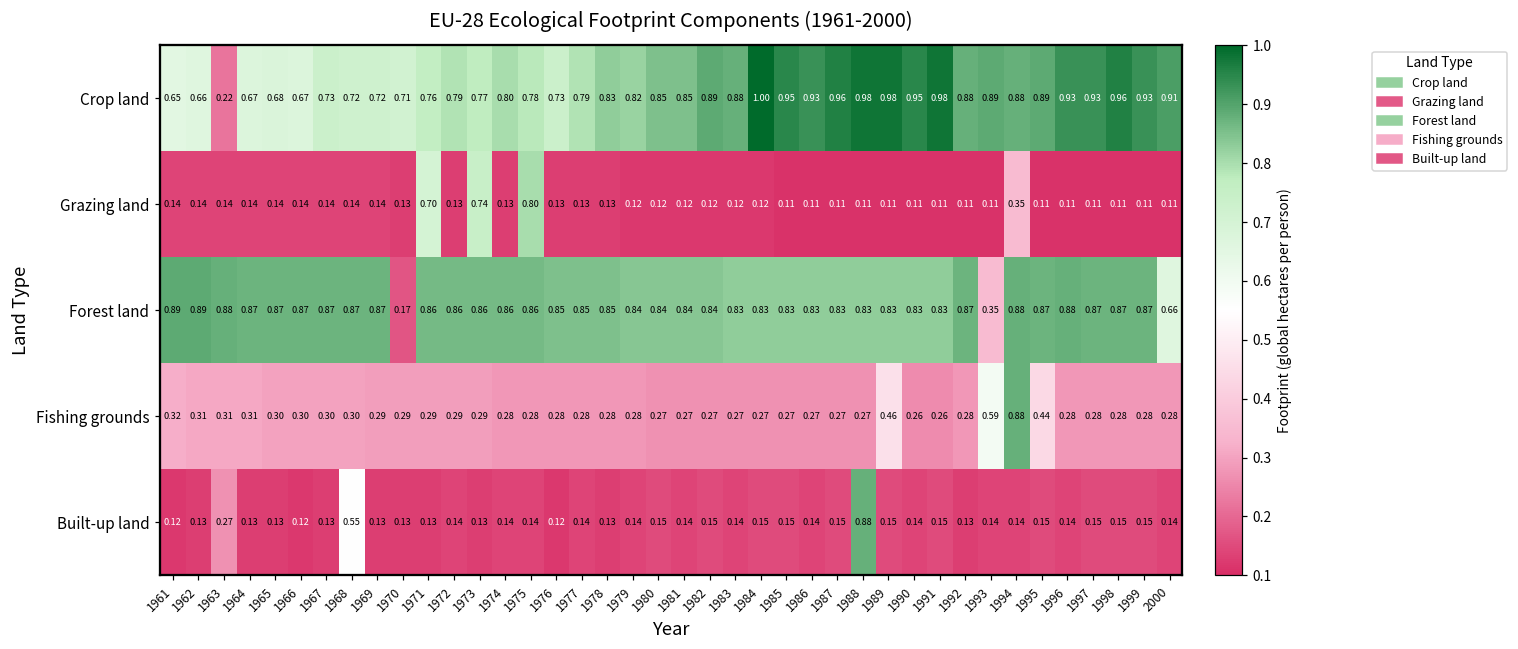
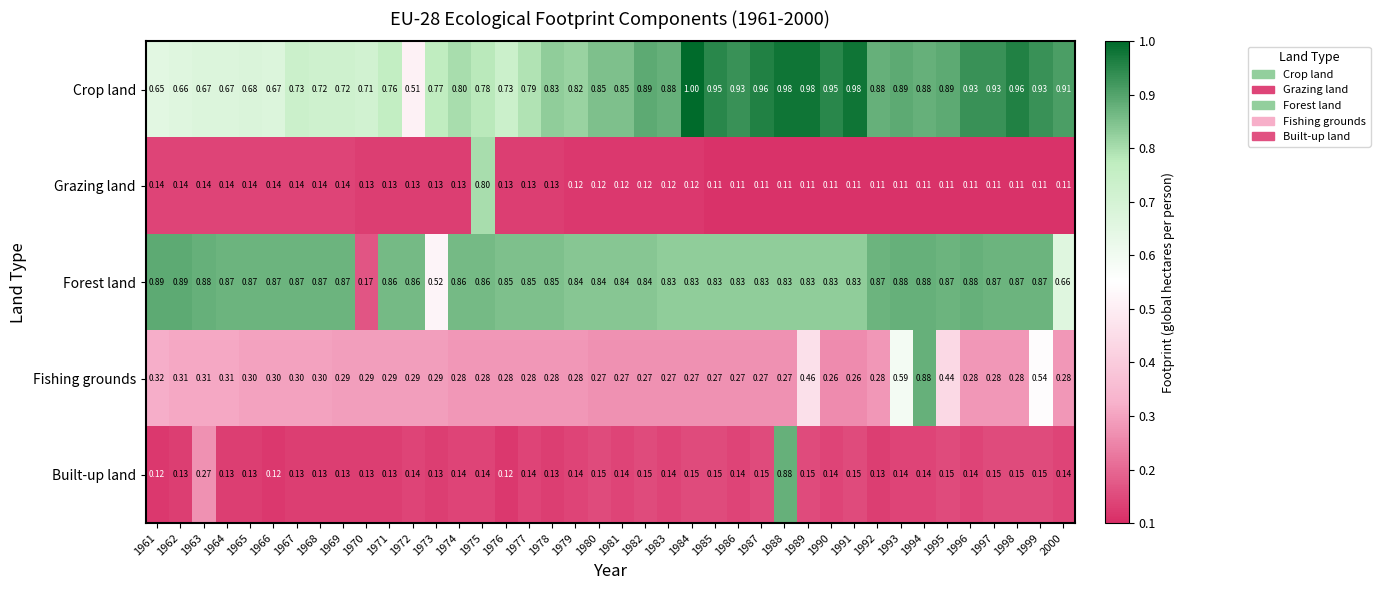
  {
    "Crop land": {
      "1961": 0.65,
      "1962": 0.66,
-     "1963": 0.22,
+     "1963": 0.67,
      "1964": 0.67,
      "1965": 0.68,
      "1966": 0.67,
      "1967": 0.73,
      "1968": 0.72,
      "1969": 0.72,
      "1970": 0.71,
      "1971": 0.76,
-     "1972": 0.79,
+     "1972": 0.51,
      "1973": 0.77,
      "1974": 0.80,
      "1975": 0.78,
      "1976": 0.73,
      "1977": 0.79,
      "1978": 0.83,
      "1979": 0.82,
      "1980": 0.85,
      "1981": 0.85,
      "1982": 0.89,
      "1983": 0.88,
      "1984": 1.00,
      "1985": 0.95,
      "1986": 0.93,
      "1987": 0.96,
      "1988": 0.98,
      "1989": 0.98,
      "1990": 0.95,
      "1991": 0.98,
      "1992": 0.88,
      "1993": 0.89,
      "1994": 0.88,
      "1995": 0.89,
      "1996": 0.93,
      "1997": 0.93,
      "1998": 0.96,
      "1999": 0.93,
      "2000": 0.91
    },
    "Grazing land": {
      "1961": 0.14,
      "1962": 0.14,
      "1963": 0.14,
      "1964": 0.14,
      "1965": 0.14,
      "1966": 0.14,
      "1967": 0.14,
      "1968": 0.14,
      "1969": 0.14,
      "1970": 0.13,
-     "1971": 0.70,
+     "1971": 0.13,
      "1972": 0.13,
-     "1973": 0.74,
+     "1973": 0.13,
      "1974": 0.13,
      "1975": 0.80,
      "1976": 0.13,
      "1977": 0.13,
      "1978": 0.13,
      "1979": 0.12,
      "1980": 0.12,
      "1981": 0.12,
      "1982": 0.12,
      "1983": 0.12,
      "1984": 0.12,
      "1985": 0.11,
      "1986": 0.11,
      "1987": 0.11,
      "1988": 0.11,
      "1989": 0.11,
      "1990": 0.11,
      "1991": 0.11,
      "1992": 0.11,
      "1993": 0.11,
-     "1994": 0.35,
+     "1994": 0.11,
      "1995": 0.11,
      "1996": 0.11,
      "1997": 0.11,
      "1998": 0.11,
      "1999": 0.11,
      "2000": 0.11
    },
    "Forest land": {
      "1961": 0.89,
      "1962": 0.89,
      "1963": 0.88,
      "1964": 0.87,
      "1965": 0.87,
      "1966": 0.87,
      "1967": 0.87,
      "1968": 0.87,
      "1969": 0.87,
      "1970": 0.17,
      "1971": 0.86,
      "1972": 0.86,
-     "1973": 0.86,
+     "1973": 0.52,
      "1974": 0.86,
      "1975": 0.86,
      "1976": 0.85,
      "1977": 0.85,
      "1978": 0.85,
      "1979": 0.84,
      "1980": 0.84,
      "1981": 0.84,
      "1982": 0.84,
      "1983": 0.83,
      "1984": 0.83,
      "1985": 0.83,
      "1986": 0.83,
      "1987": 0.83,
      "1988": 0.83,
      "1989": 0.83,
      "1990": 0.83,
      "1991": 0.83,
      "1992": 0.87,
-     "1993": 0.35,
+     "1993": 0.88,
      "1994": 0.88,
      "1995": 0.87,
      "1996": 0.88,
      "1997": 0.87,
      "1998": 0.87,
      "1999": 0.87,
      "2000": 0.66
    },
    "Fishing grounds": {
      "1961": 0.32,
      "1962": 0.31,
      "1963": 0.31,
      "1964": 0.31,
      "1965": 0.30,
      "1966": 0.30,
      "1967": 0.30,
      "1968": 0.30,
      "1969": 0.29,
      "1970": 0.29,
      "1971": 0.29,
      "1972": 0.29,
      "1973": 0.29,
      "1974": 0.28,
      "1975": 0.28,
      "1976": 0.28,
      "1977": 0.28,
      "1978": 0.28,
      "1979": 0.28,
      "1980": 0.27,
      "1981": 0.27,
      "1982": 0.27,
      "1983": 0.27,
      "1984": 0.27,
      "1985": 0.27,
      "1986": 0.27,
      "1987": 0.27,
      "1988": 0.27,
      "1989": 0.46,
      "1990": 0.26,
      "1991": 0.26,
      "1992": 0.28,
      "1993": 0.59,
      "1994": 0.88,
      "1995": 0.44,
      "1996": 0.28,
      "1997": 0.28,
      "1998": 0.28,
-     "1999": 0.28,
+     "1999": 0.54,
      "2000": 0.28
    },
    "Built-up land": {
      "1961": 0.12,
      "1962": 0.13,
      "1963": 0.27,
      "1964": 0.13,
      "1965": 0.13,
      "1966": 0.12,
      "1967": 0.13,
-     "1968": 0.55,
+     "1968": 0.13,
      "1969": 0.13,
      "1970": 0.13,
      "1971": 0.13,
      "1972": 0.14,
      "1973": 0.13,
      "1974": 0.14,
      "1975": 0.14,
      "1976": 0.12,
      "1977": 0.14,
      "1978": 0.13,
      "1979": 0.14,
      "1980": 0.15,
      "1981": 0.14,
      "1982": 0.15,
      "1983": 0.14,
      "1984": 0.15,
      "1985": 0.15,
      "1986": 0.14,
      "1987": 0.15,
      "1988": 0.88,
      "1989": 0.15,
      "1990": 0.14,
      "1991": 0.15,
      "1992": 0.13,
      "1993": 0.14,
      "1994": 0.14,
      "1995": 0.15,
      "1996": 0.14,
      "1997": 0.15,
      "1998": 0.15,
      "1999": 0.15,
      "2000": 0.14
    }
  }
